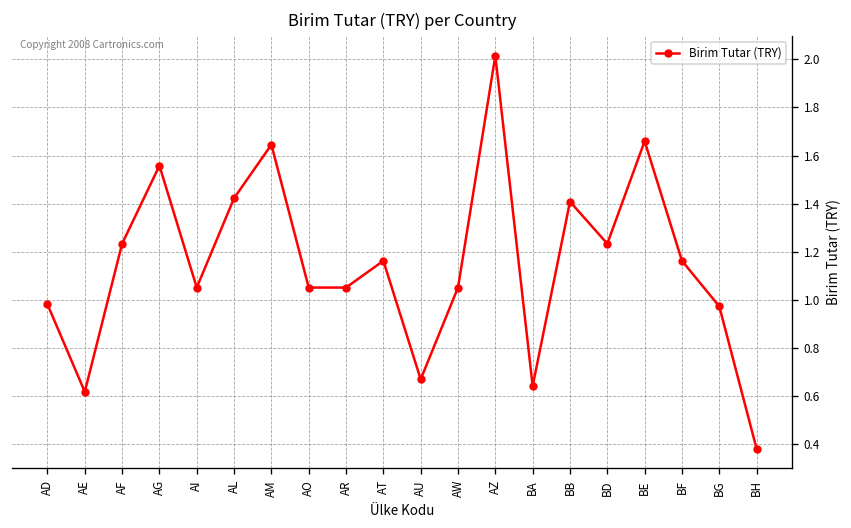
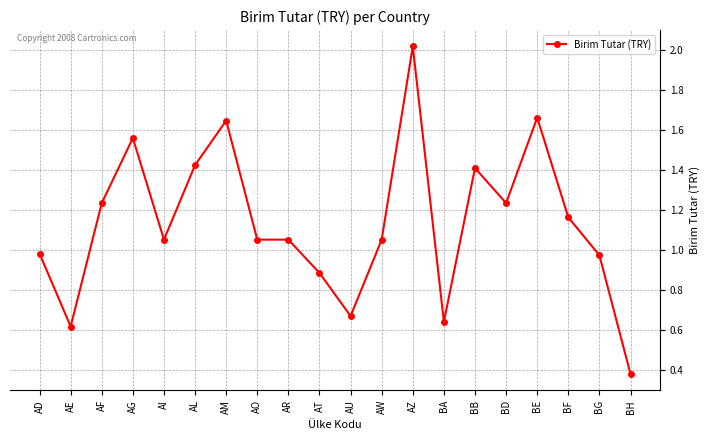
  {
    "AD": 0.98,
    "AE": 0.62,
    "AF": 1.23,
    "AG": 1.56,
    "AI": 1.05,
    "AL": 1.42,
    "AM": 1.65,
    "AO": 1.05,
    "AR": 1.05,
-   "AT": 1.16,
+   "AT": 0.88,
    "AU": 0.67,
    "AW": 1.05,
    "AZ": 2.02,
    "BA": 0.64,
    "BB": 1.41,
    "BD": 1.23,
    "BE": 1.66,
    "BF": 1.16,
    "BG": 0.97,
    "BH": 0.38
  }
